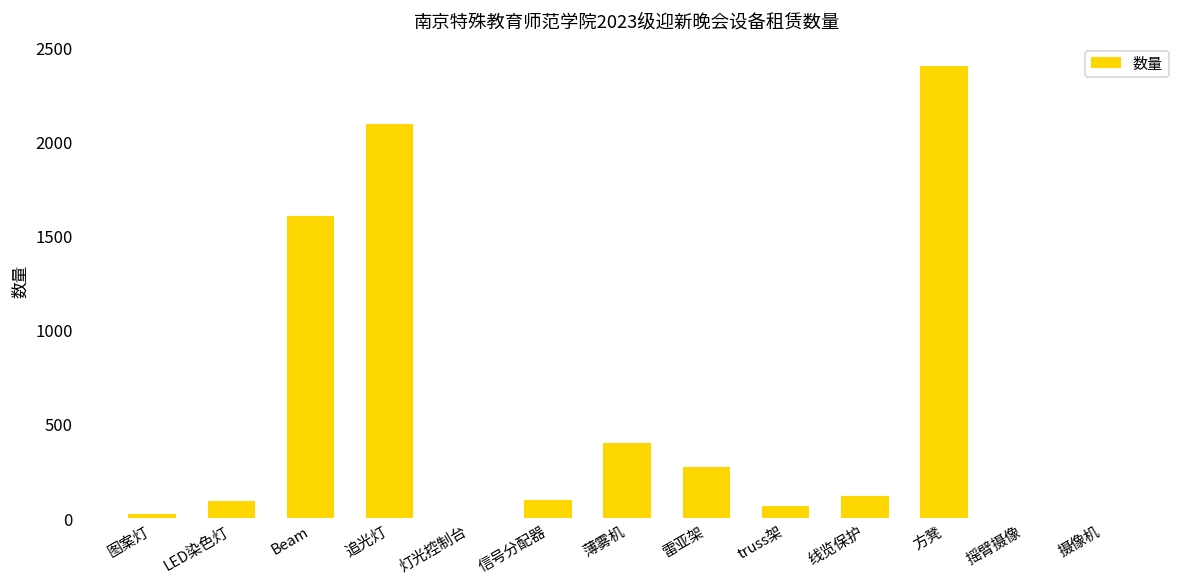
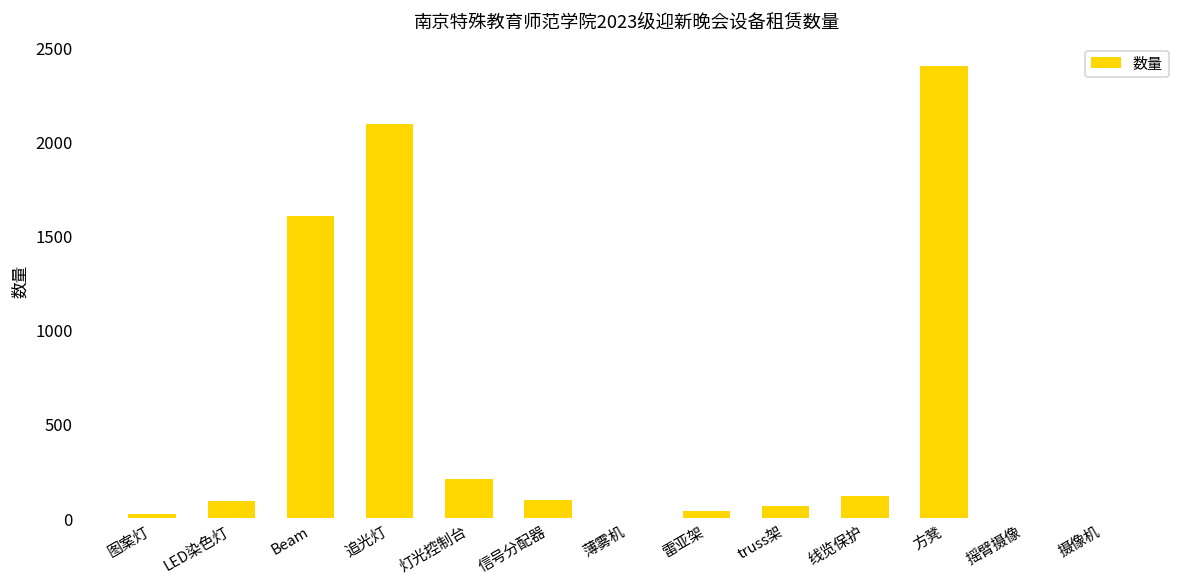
  {
    "图案灯": 20,
    "LED染色灯": 90,
    "Beam": 1600,
    "追光灯": 2090,
-   "灯光控制台": 0,
+   "灯光控制台": 210,
    "信号分配器": 100,
-   "薄雾机": 400,
-   "雷亚架": 270,
+   "薄雾机": 0,
+   "雷亚架": 40,
    "truss架": 70,
    "线览保护": 120,
    "方凳": 2400
  }
